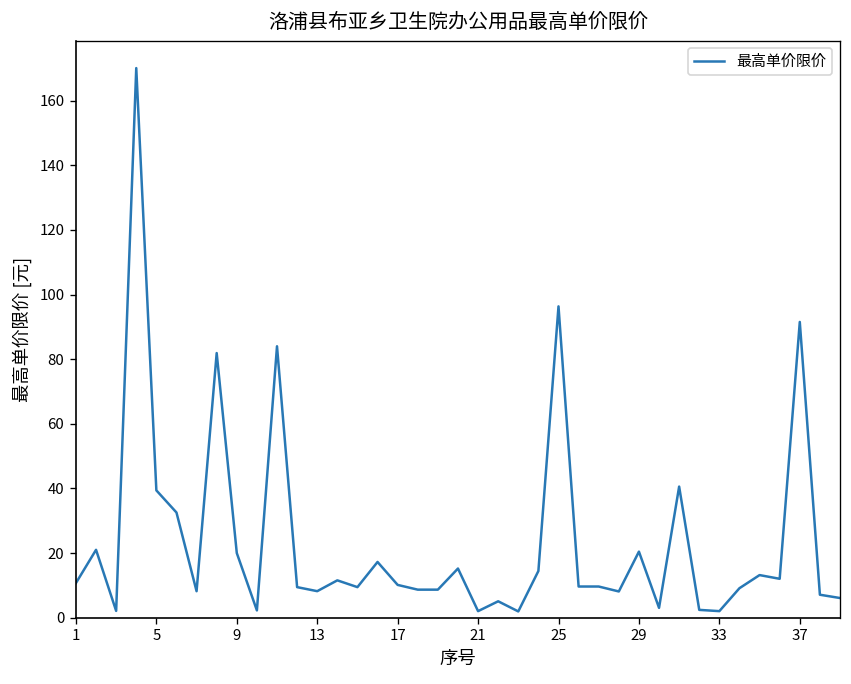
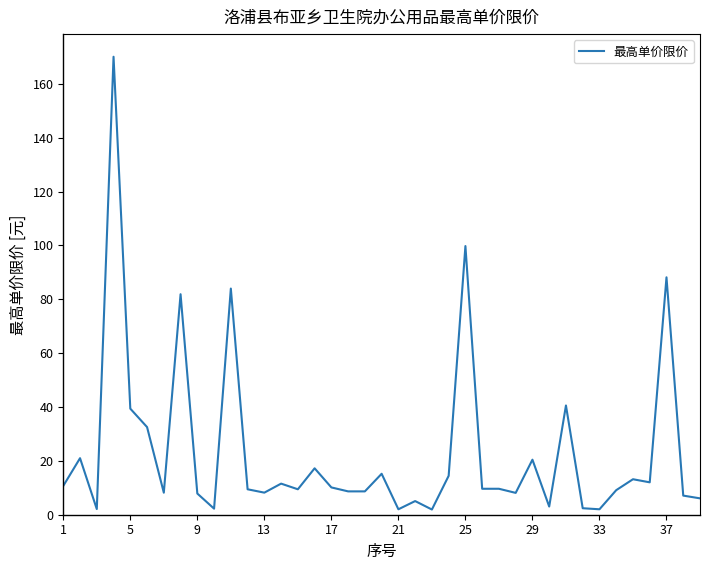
  {
    "1": 11,
    "5": 39,
-   "9": 20,
+   "9": 8,
    "13": 8,
    "17": 10,
    "21": 2,
-   "25": 96,
+   "25": 100,
    "29": 20,
    "33": 2,
-   "37": 92
+   "37": 88
  }
